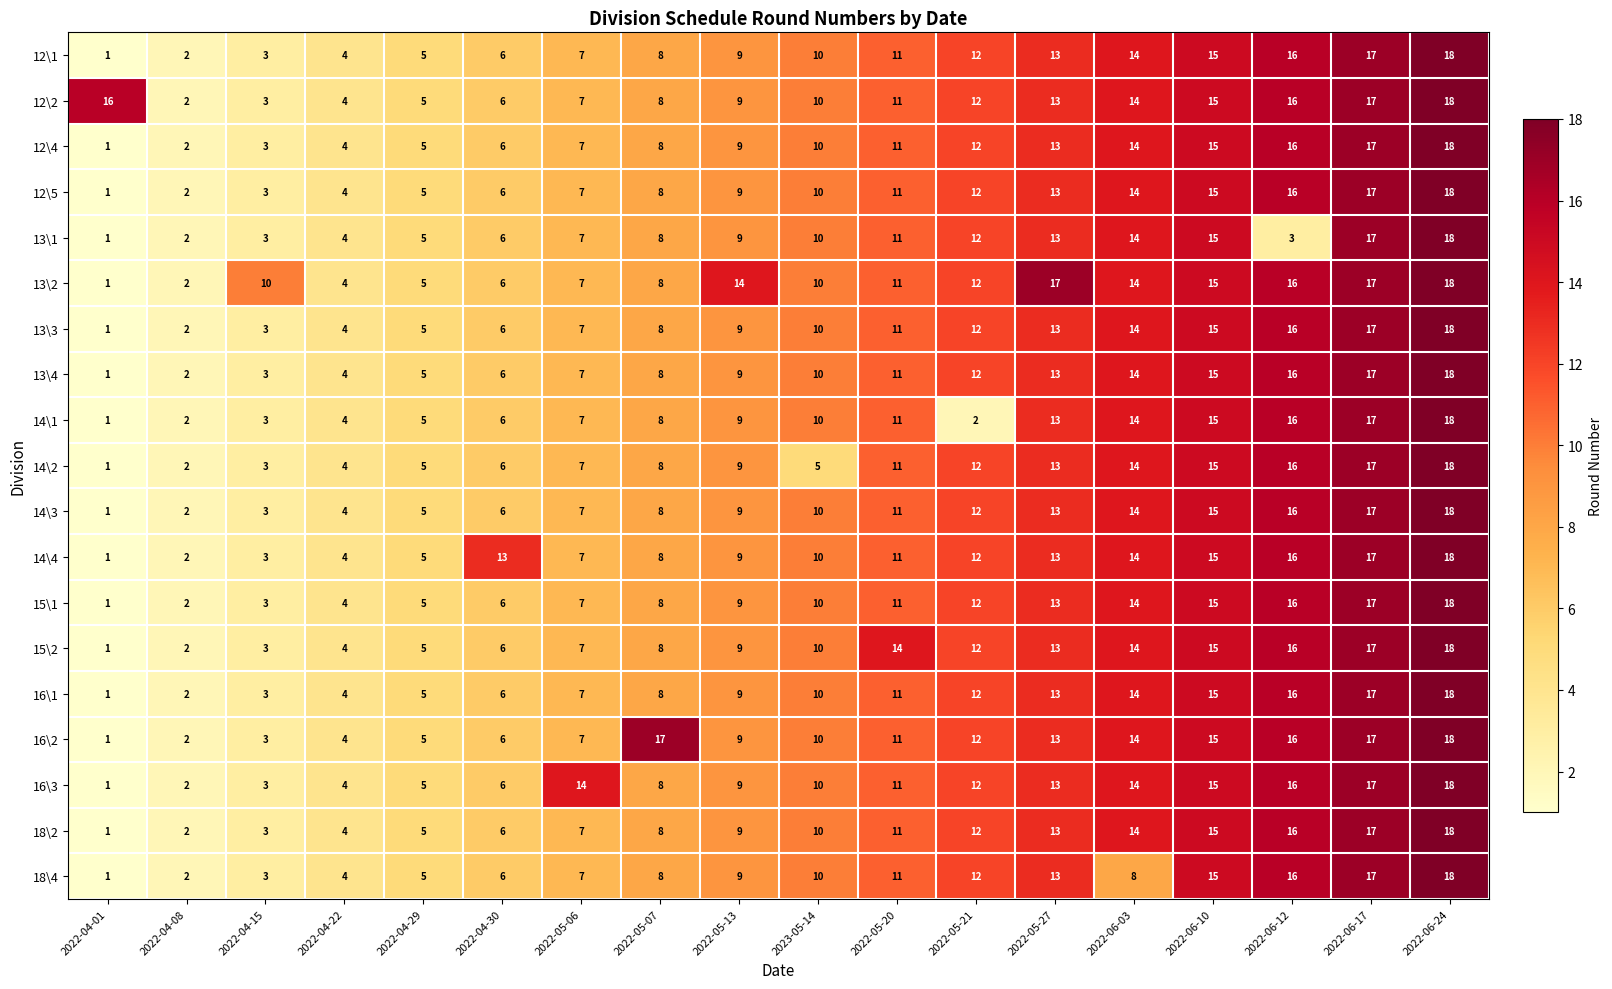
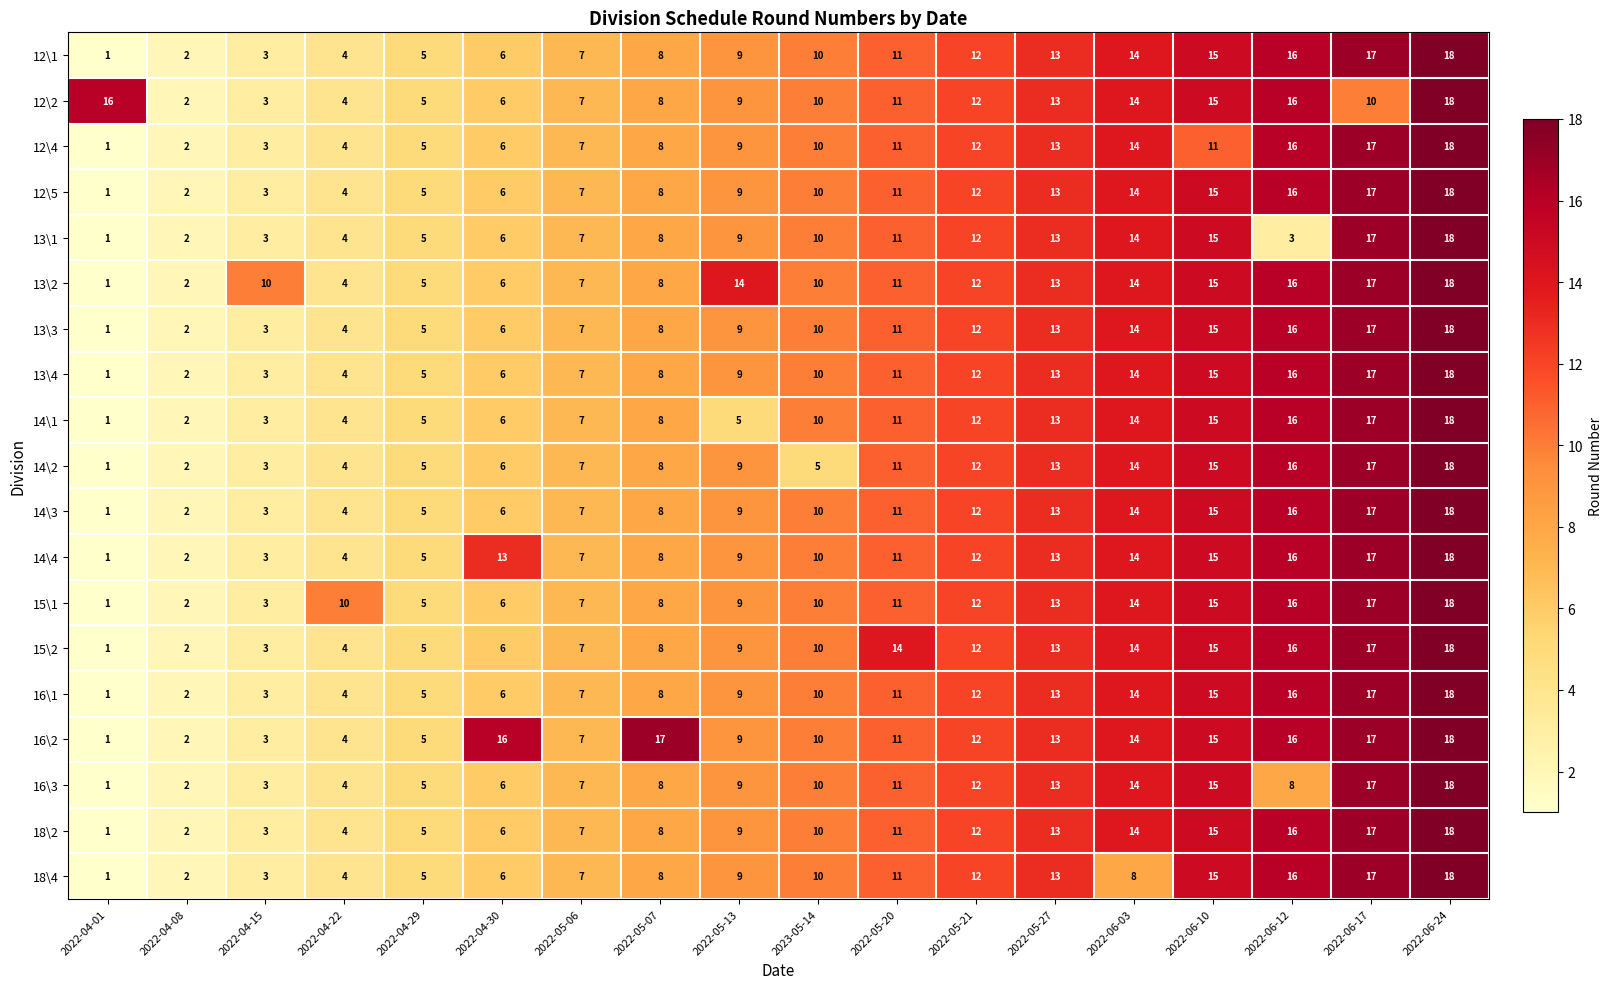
  {
    "12\\2": {
      "2022-04-01": 16,
      "2022-04-08": 2,
      "2022-04-15": 3,
      "2022-04-22": 4,
      "2022-04-29": 5,
      "2022-04-30": 6,
      "2022-05-06": 7,
      "2022-05-07": 8,
      "2022-05-13": 9,
      "2023-05-14": 10,
      "2022-05-20": 11,
      "2022-05-21": 12,
      "2022-05-27": 13,
      "2022-06-03": 14,
      "2022-06-10": 15,
      "2022-06-12": 16,
-     "2022-06-17": 17,
+     "2022-06-17": 10,
      "2022-06-24": 18
    },
    "12\\4": {
      "2022-04-01": 1,
      "2022-04-08": 2,
      "2022-04-15": 3,
      "2022-04-22": 4,
      "2022-04-29": 5,
      "2022-04-30": 6,
      "2022-05-06": 7,
      "2022-05-07": 8,
      "2022-05-13": 9,
      "2023-05-14": 10,
      "2022-05-20": 11,
      "2022-05-21": 12,
      "2022-05-27": 13,
      "2022-06-03": 14,
-     "2022-06-10": 15,
+     "2022-06-10": 11,
      "2022-06-12": 16,
      "2022-06-17": 17,
      "2022-06-24": 18
    },
    "13\\2": {
      "2022-04-01": 1,
      "2022-04-08": 2,
      "2022-04-15": 10,
      "2022-04-22": 4,
      "2022-04-29": 5,
      "2022-04-30": 6,
      "2022-05-06": 7,
      "2022-05-07": 8,
      "2022-05-13": 14,
      "2023-05-14": 10,
      "2022-05-20": 11,
      "2022-05-21": 12,
-     "2022-05-27": 17,
+     "2022-05-27": 13,
      "2022-06-03": 14,
      "2022-06-10": 15,
      "2022-06-12": 16,
      "2022-06-17": 17,
      "2022-06-24": 18
    },
    "14\\1": {
      "2022-04-01": 1,
      "2022-04-08": 2,
      "2022-04-15": 3,
      "2022-04-22": 4,
      "2022-04-29": 5,
      "2022-04-30": 6,
      "2022-05-06": 7,
      "2022-05-07": 8,
-     "2022-05-13": 9,
+     "2022-05-13": 5,
      "2023-05-14": 10,
      "2022-05-20": 11,
-     "2022-05-21": 2,
+     "2022-05-21": 12,
      "2022-05-27": 13,
      "2022-06-03": 14,
      "2022-06-10": 15,
      "2022-06-12": 16,
      "2022-06-17": 17,
      "2022-06-24": 18
    },
    "15\\1": {
      "2022-04-01": 1,
      "2022-04-08": 2,
      "2022-04-15": 3,
-     "2022-04-22": 4,
+     "2022-04-22": 10,
      "2022-04-29": 5,
      "2022-04-30": 6,
      "2022-05-06": 7,
      "2022-05-07": 8,
      "2022-05-13": 9,
      "2023-05-14": 10,
      "2022-05-20": 11,
      "2022-05-21": 12,
      "2022-05-27": 13,
      "2022-06-03": 14,
      "2022-06-10": 15,
      "2022-06-12": 16,
      "2022-06-17": 17,
      "2022-06-24": 18
    },
    "16\\2": {
      "2022-04-01": 1,
      "2022-04-08": 2,
      "2022-04-15": 3,
      "2022-04-22": 4,
      "2022-04-29": 5,
-     "2022-04-30": 6,
+     "2022-04-30": 16,
      "2022-05-06": 7,
      "2022-05-07": 17,
      "2022-05-13": 9,
      "2023-05-14": 10,
      "2022-05-20": 11,
      "2022-05-21": 12,
      "2022-05-27": 13,
      "2022-06-03": 14,
      "2022-06-10": 15,
      "2022-06-12": 16,
      "2022-06-17": 17,
      "2022-06-24": 18
    },
    "16\\3": {
      "2022-04-01": 1,
      "2022-04-08": 2,
      "2022-04-15": 3,
      "2022-04-22": 4,
      "2022-04-29": 5,
      "2022-04-30": 6,
-     "2022-05-06": 14,
+     "2022-05-06": 7,
      "2022-05-07": 8,
      "2022-05-13": 9,
      "2023-05-14": 10,
      "2022-05-20": 11,
      "2022-05-21": 12,
      "2022-05-27": 13,
      "2022-06-03": 14,
      "2022-06-10": 15,
-     "2022-06-12": 16,
+     "2022-06-12": 8,
      "2022-06-17": 17,
      "2022-06-24": 18
    }
  }
